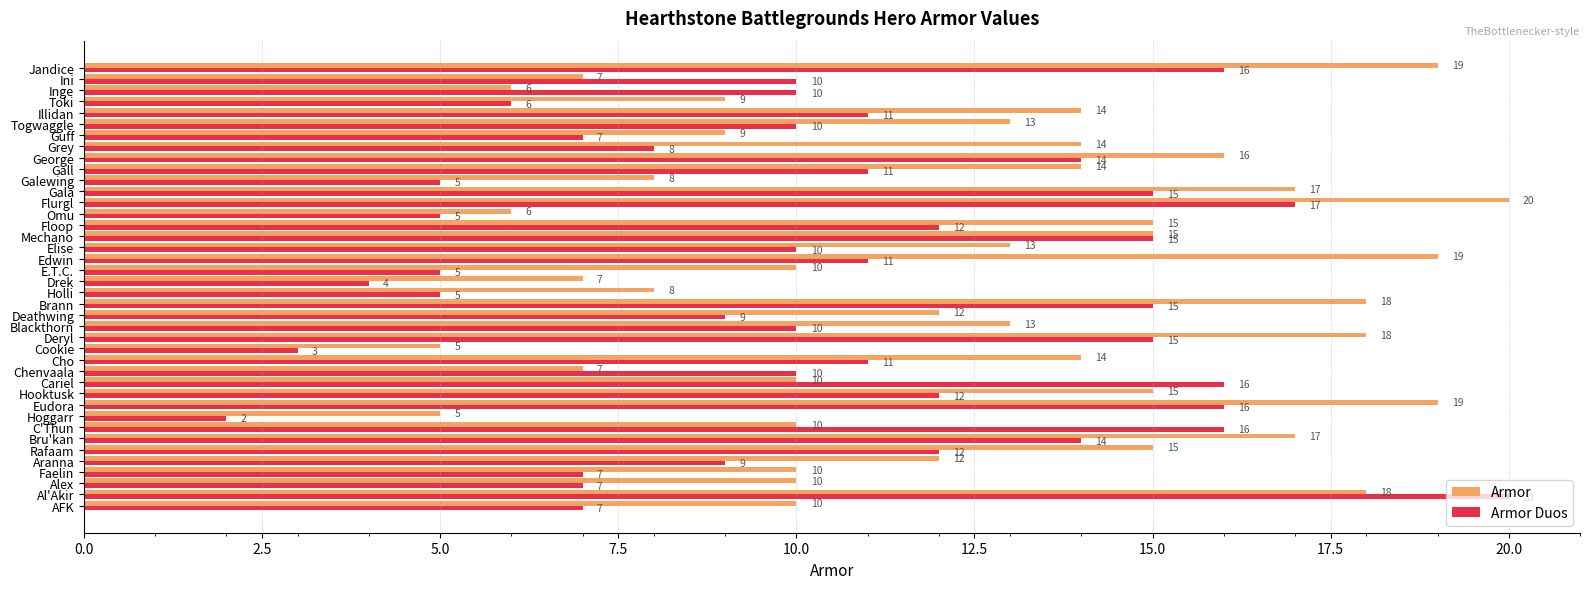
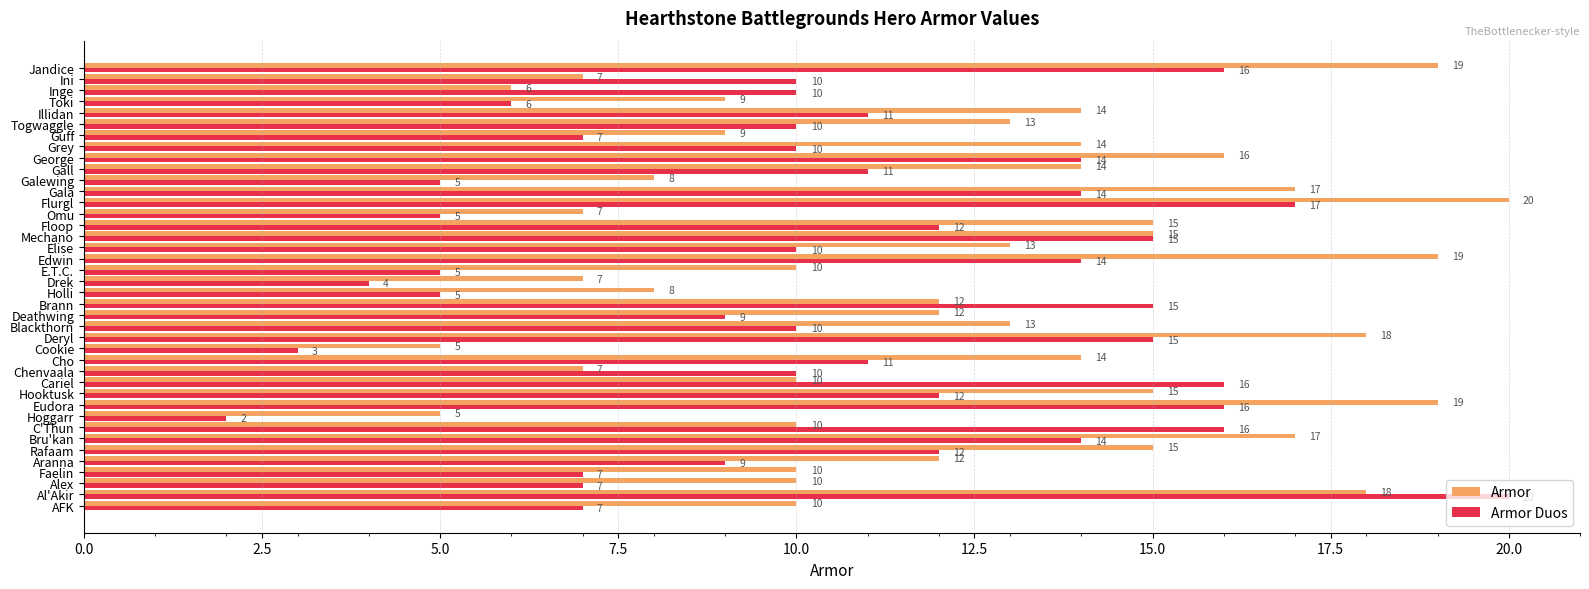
  {
    "Armor": {
      "Jandice": 19,
      "Ini": 7,
      "Inge": 6,
      "Toki": 9,
      "Illidan": 14,
      "Togwaggle": 13,
      "Guff": 9,
      "Grey": 14,
      "George": 16,
      "Galewing": 8,
      "Gala": 17,
      "Flurgl": 20,
-     "Omu": 6,
+     "Omu": 7,
      "Floop": 15,
      "Elise": 13,
      "Edwin": 19,
      "E.T.C.": 10,
      "Drek": 7,
      "Holli": 8,
-     "Brann": 18,
+     "Brann": 12,
      "Deathwing": 12,
      "Blackthorn": 13,
      "Deryl": 18,
      "Cookie": 5,
      "Cho": 14,
      "Chenvaala": 7,
      "Hooktusk": 15,
      "Eudora": 19,
      "Hoggarr": 5,
      "C'Thun": 10,
      "Bru'kan": 17,
      "Rafaam": 15,
      "Faelin": 10,
      "Alex": 10,
      "Al'Akir": 18,
      "AFK": 10
    },
    "Armor Duos": {
      "Jandice": 16,
      "Ini": 10,
      "Inge": 10,
      "Toki": 6,
      "Illidan": 11,
      "Togwaggle": 10,
      "Guff": 7,
-     "Grey": 8,
+     "Grey": 10,
      "Gall": 11,
      "Galewing": 5,
-     "Gala": 15,
+     "Gala": 14,
      "Flurgl": 17,
      "Omu": 5,
      "Floop": 12,
      "Elise": 10,
-     "Edwin": 11,
+     "Edwin": 14,
      "E.T.C.": 5,
      "Drek": 4,
      "Holli": 5,
      "Brann": 15,
      "Deathwing": 9,
      "Blackthorn": 10,
      "Deryl": 15,
      "Cookie": 3,
      "Cho": 11,
      "Cariel": 16,
      "Hooktusk": 12,
      "Eudora": 16,
      "Hoggarr": 2,
      "C'Thun": 16,
      "Bru'kan": 14,
      "Aranna": 9,
      "Faelin": 7,
      "Alex": 7,
      "AFK": 7
    }
  }
